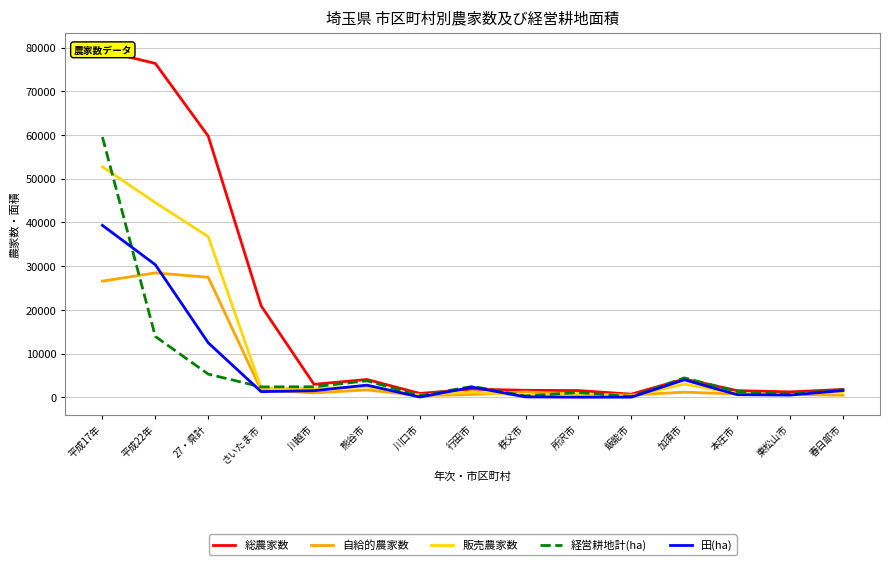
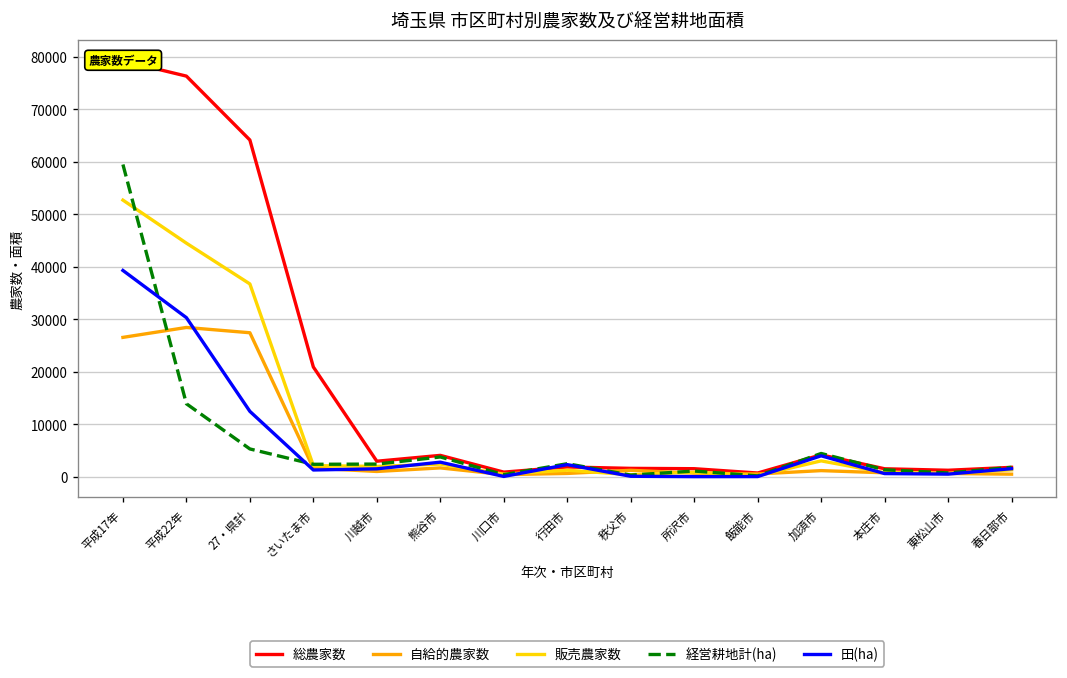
  {
    "総農家数": {
      "平成22年": 76000,
-     "27・県計": 60000,
+     "27・県計": 64000,
      "さいたま市": 21000
    },
    "経営耕地計(ha)": {
      "平成17年": 60000,
      "平成22年": 14000,
      "27・県計": 5000
    },
    "田(ha)": {
      "平成17年": 39000,
      "平成22年": 30000,
      "27・県計": 12000,
      "所沢市": 0
    }
  }
